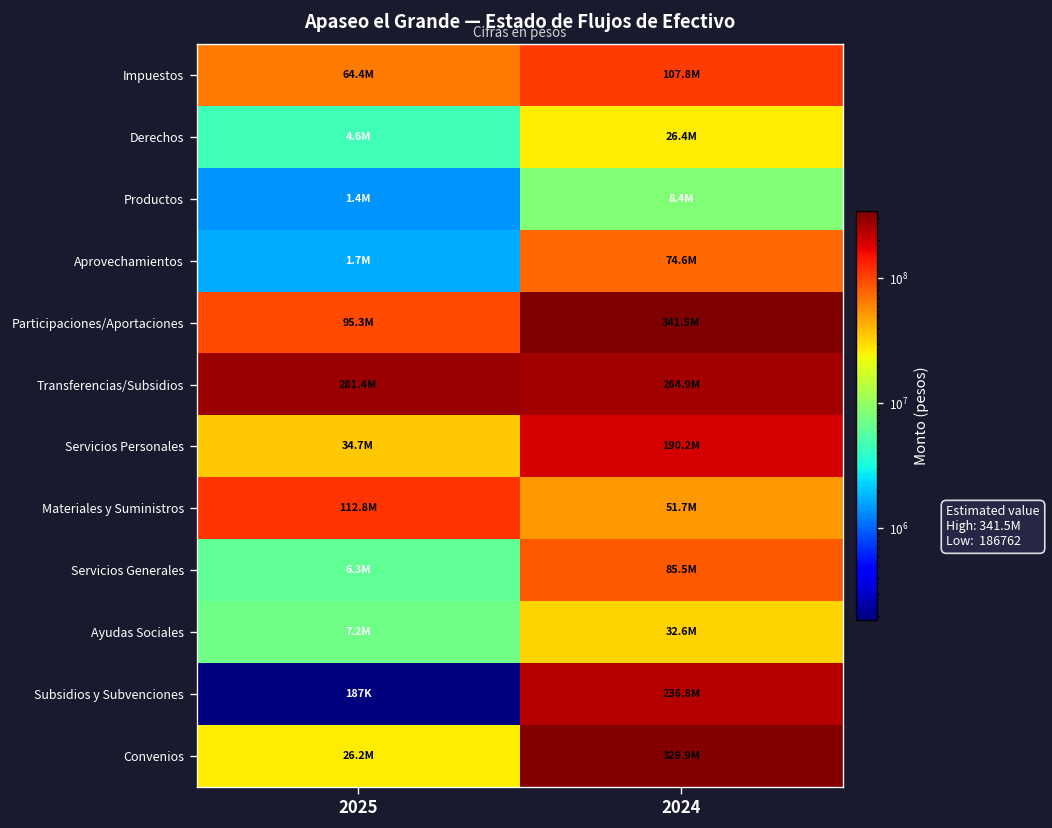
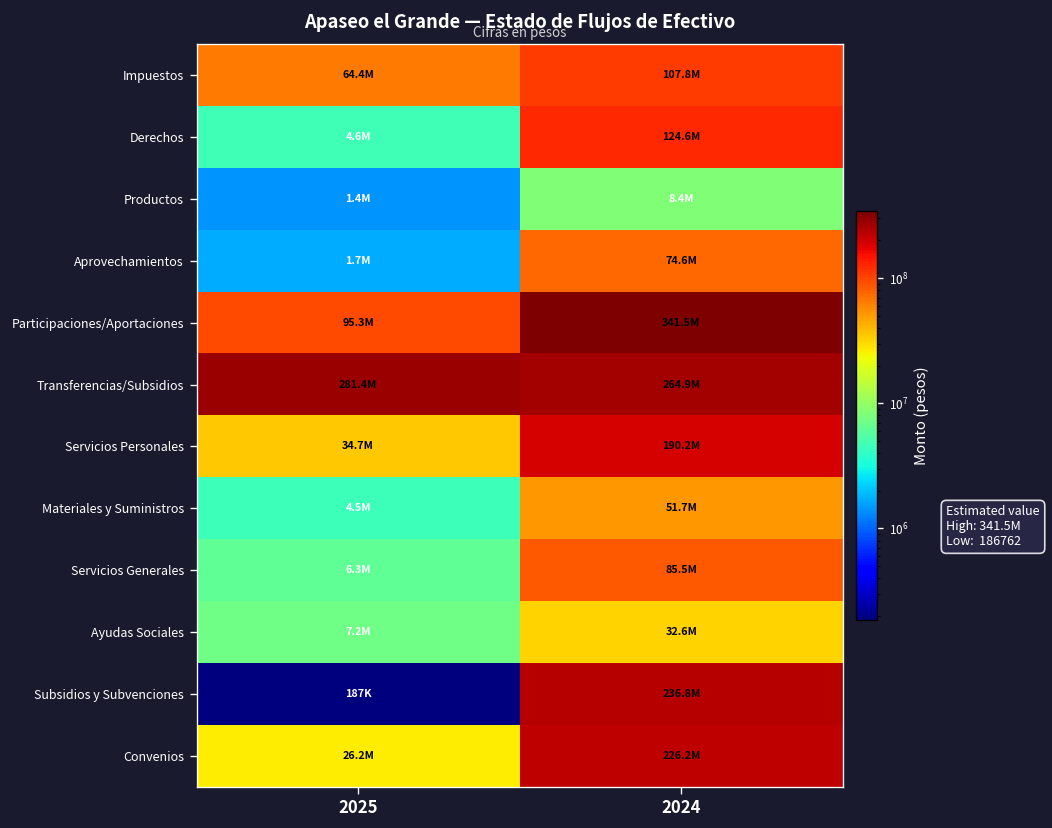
  {
    "Impuestos": {
      "2025": "64.4M",
      "2024": "107.8M"
    },
    "Derechos": {
      "2025": "4.6M",
-     "2024": "26.4M"
+     "2024": "124.6M"
    },
    "Productos": {
      "2025": "1.4M",
      "2024": "8.4M"
    },
    "Aprovechamientos": {
      "2025": "1.7M",
      "2024": "74.6M"
    },
    "Participaciones/Aportaciones": {
      "2025": "95.3M",
      "2024": "341.5M"
    },
    "Transferencias/Subsidios": {
      "2025": "281.4M",
      "2024": "264.9M"
    },
    "Servicios Personales": {
      "2025": "34.7M",
      "2024": "190.2M"
    },
    "Materiales y Suministros": {
-     "2025": "112.8M",
+     "2025": "4.5M",
      "2024": "51.7M"
    },
    "Servicios Generales": {
      "2025": "6.3M",
      "2024": "85.5M"
    },
    "Ayudas Sociales": {
      "2025": "7.2M",
      "2024": "32.6M"
    },
    "Subsidios y Subvenciones": {
      "2025": "187K",
      "2024": "236.8M"
    },
    "Convenios": {
      "2025": "26.2M",
-     "2024": "329.9M"
+     "2024": "226.2M"
    }
  }
